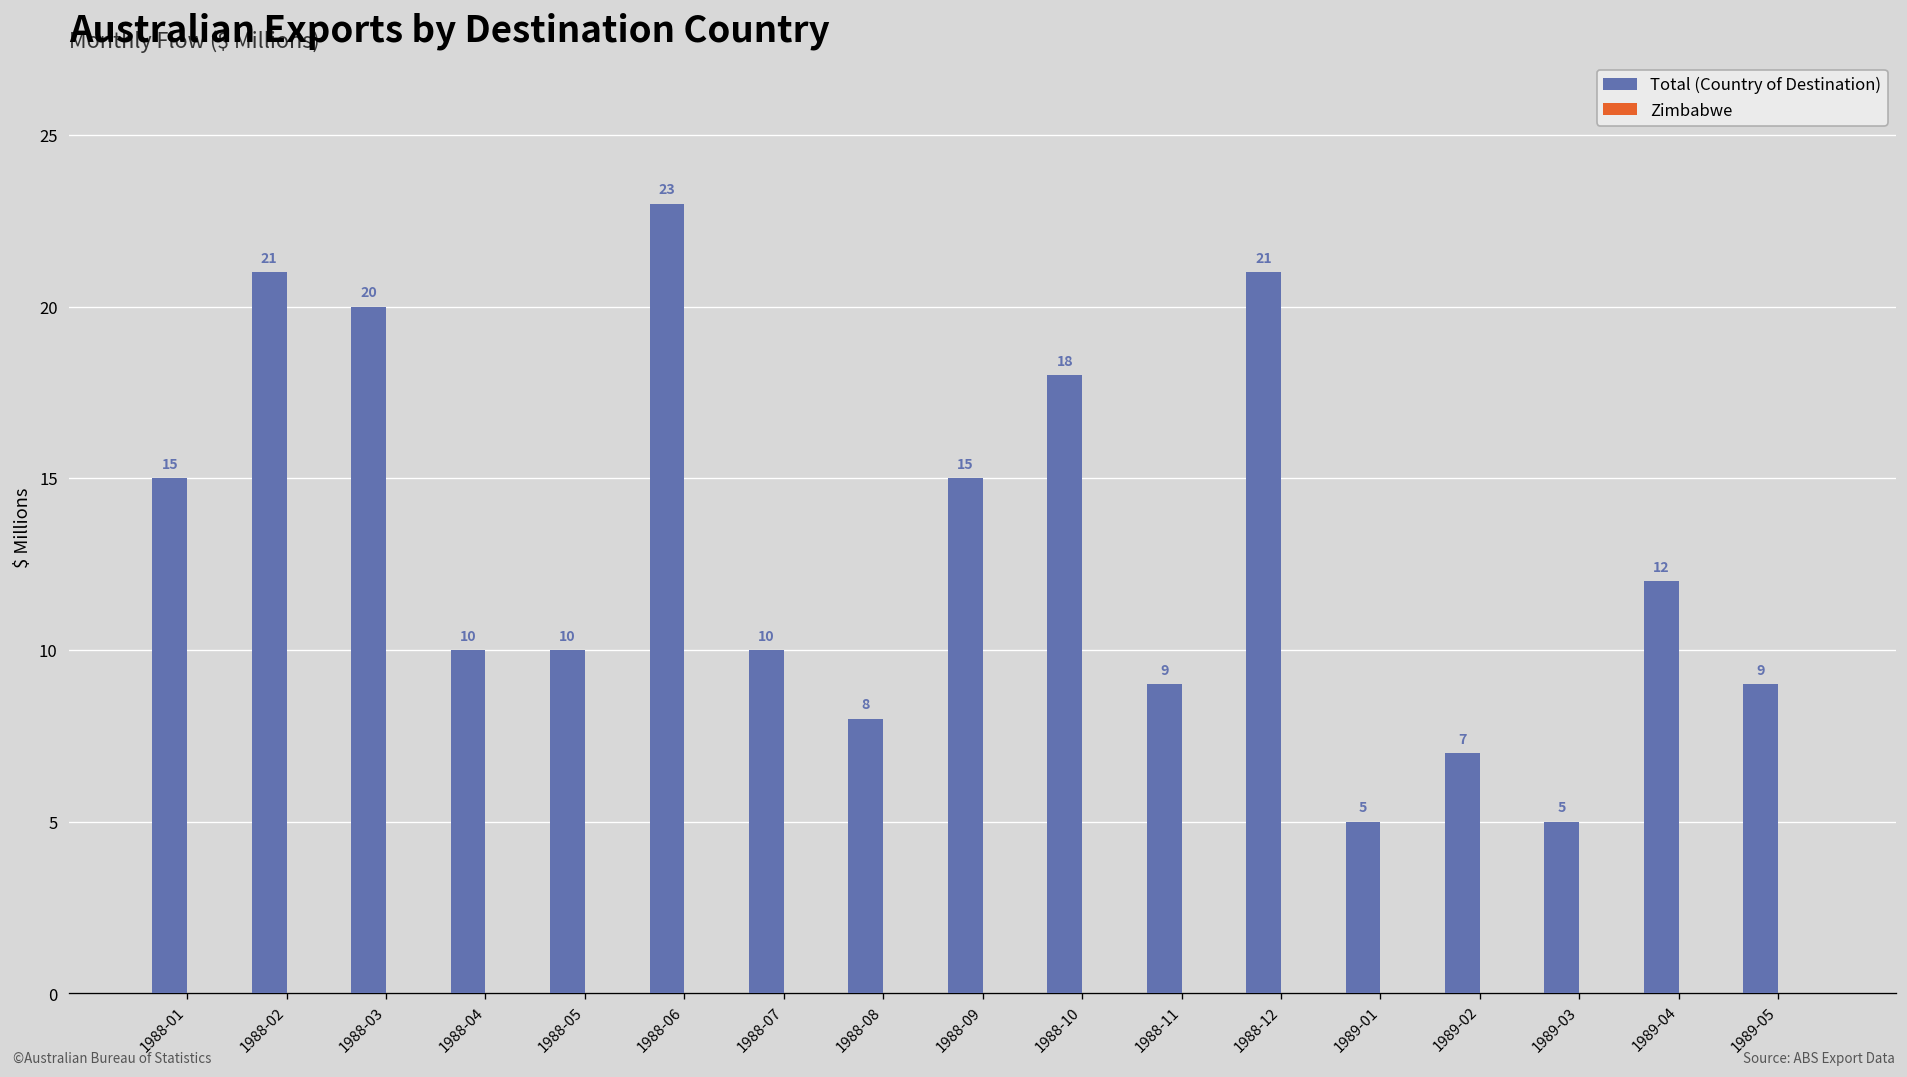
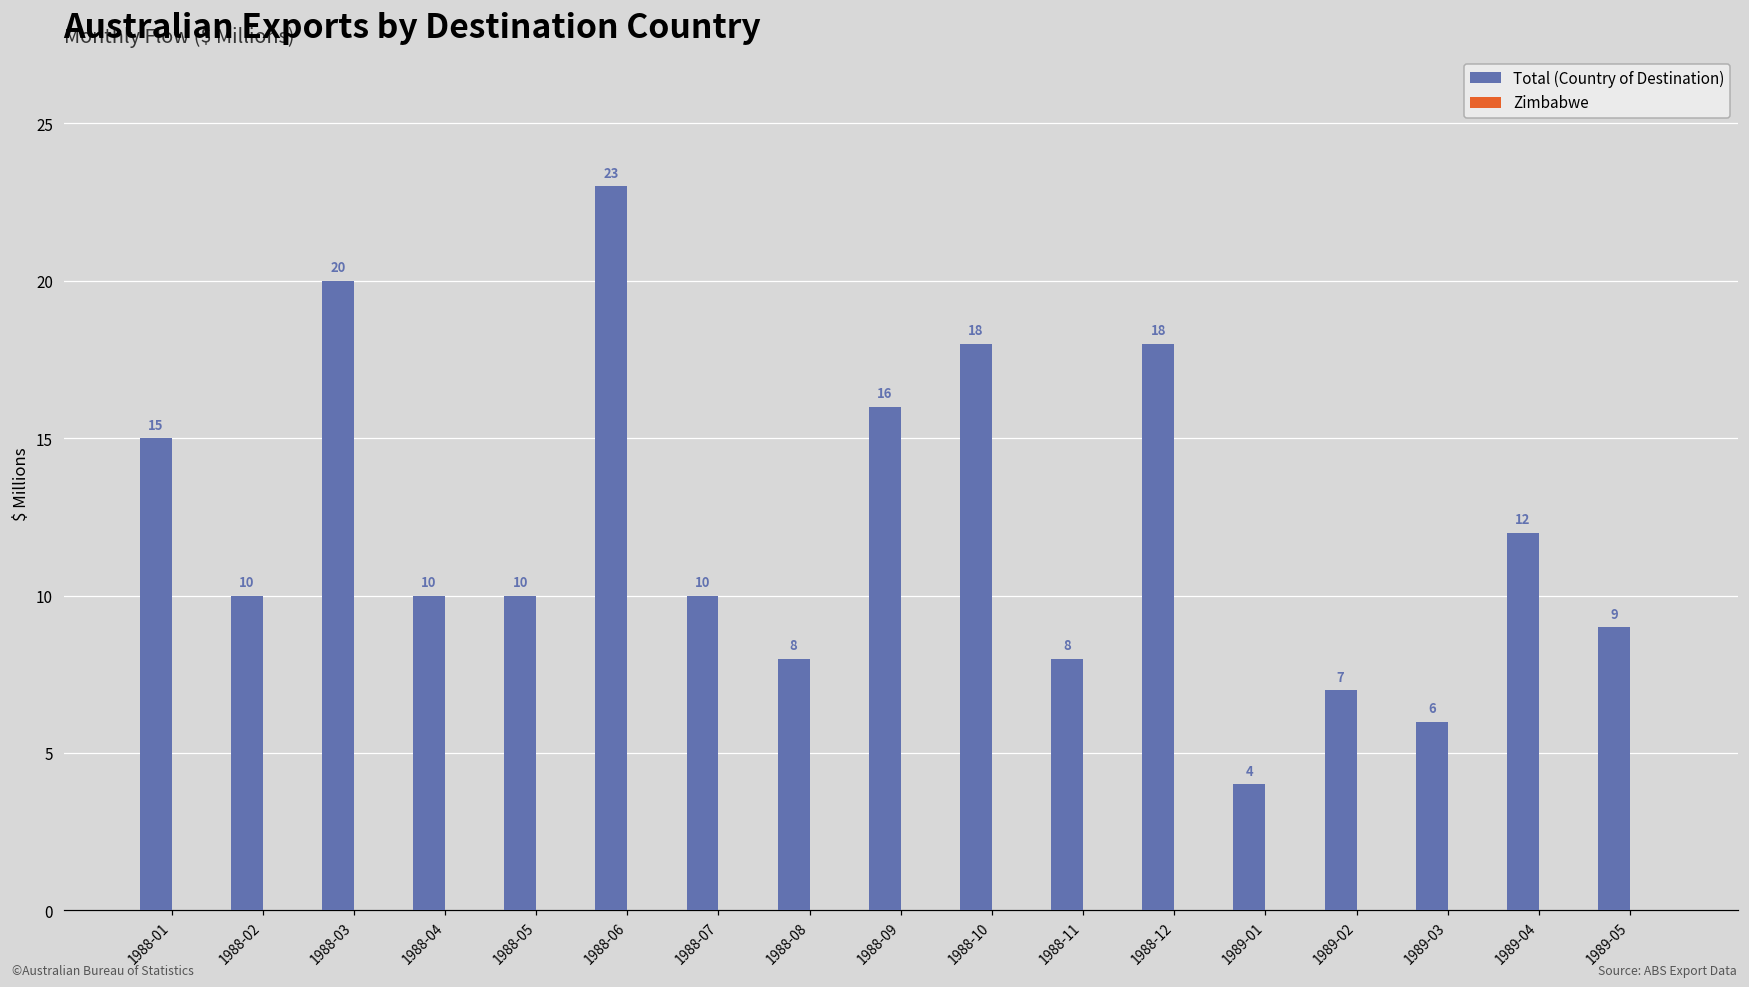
  {
    "Total (Country of Destination)": {
      "1988-01": 15,
-     "1988-02": 21,
+     "1988-02": 10,
      "1988-03": 20,
      "1988-04": 10,
      "1988-05": 10,
      "1988-06": 23,
      "1988-07": 10,
      "1988-08": 8,
-     "1988-09": 15,
+     "1988-09": 16,
      "1988-10": 18,
-     "1988-11": 9,
-     "1988-12": 21,
-     "1989-01": 5,
+     "1988-11": 8,
+     "1988-12": 18,
+     "1989-01": 4,
      "1989-02": 7,
-     "1989-03": 5,
+     "1989-03": 6,
      "1989-04": 12,
      "1989-05": 9
    },
    "Zimbabwe": {
      "1988-01": 0.0,
      "1988-02": 0.0,
      "1988-03": 0.0,
      "1988-04": 0.0,
      "1988-05": 0.0,
      "1988-06": 0.0,
      "1988-07": 0.0,
      "1988-08": 0.0,
      "1988-09": 0.0,
      "1988-10": 0.0,
      "1988-11": 0.0,
      "1988-12": 0.0,
      "1989-01": 0.0,
      "1989-02": 0.0,
      "1989-03": 0.0,
      "1989-04": 0.0,
      "1989-05": 0.0
    }
  }
